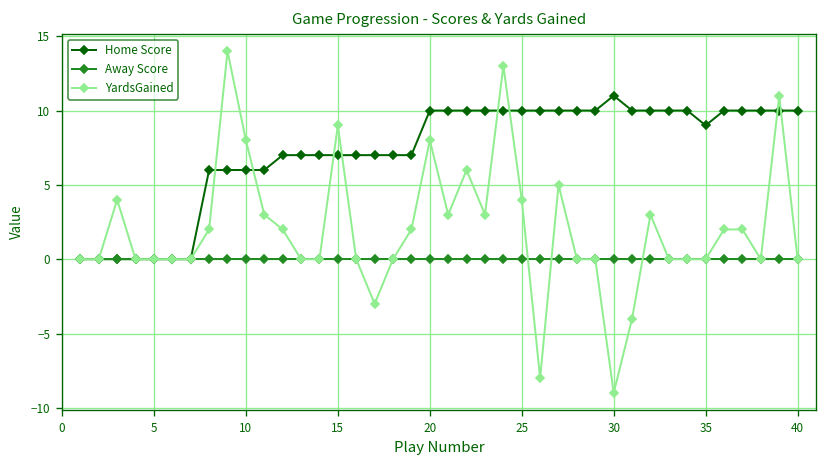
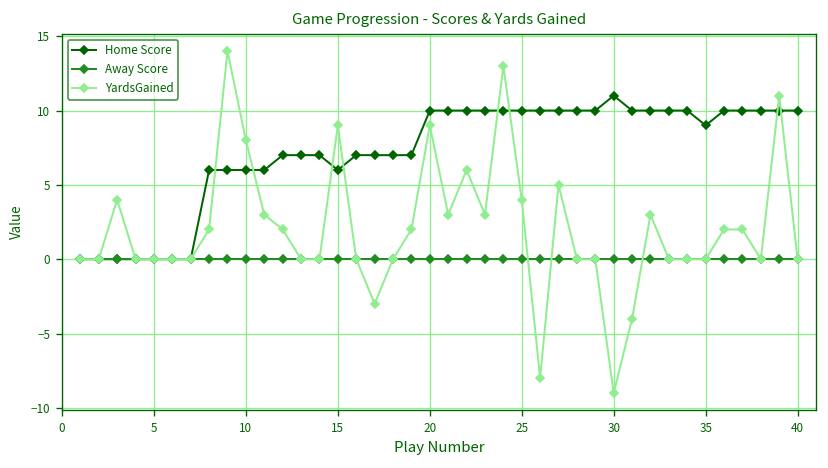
  {
    "Home Score": {
      "10": 6,
-     "15": 7,
+     "15": 6,
      "20": 10,
      "25": 10,
      "30": 11,
      "35": 9,
      "40": 10
    },
    "Away Score": {
      "10": 0,
      "15": 0,
      "20": 0,
      "25": 0,
      "30": 0
    },
    "YardsGained": {
      "10": 8,
      "15": 9,
-     "20": 8,
+     "20": 9,
      "25": 4,
      "30": -9
    }
  }
